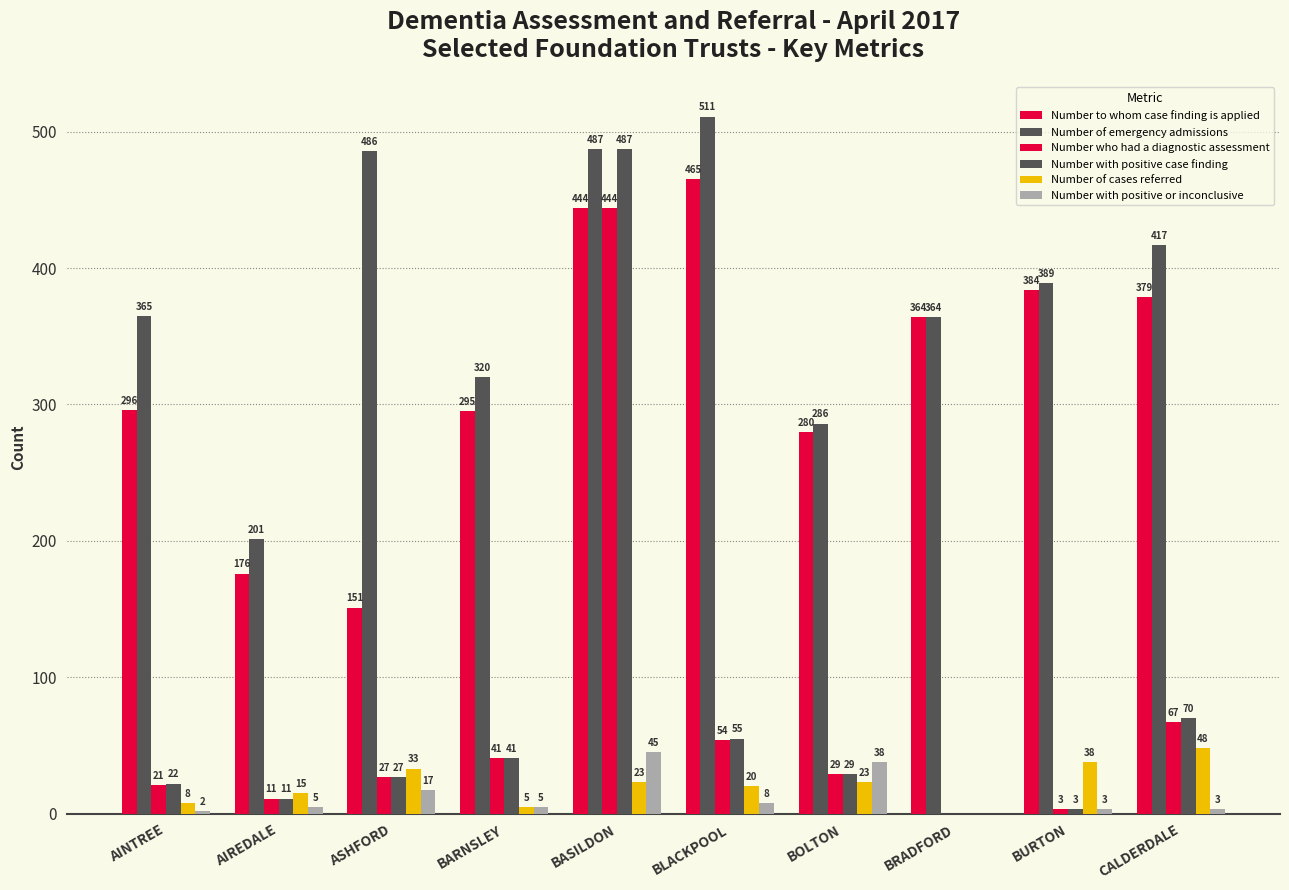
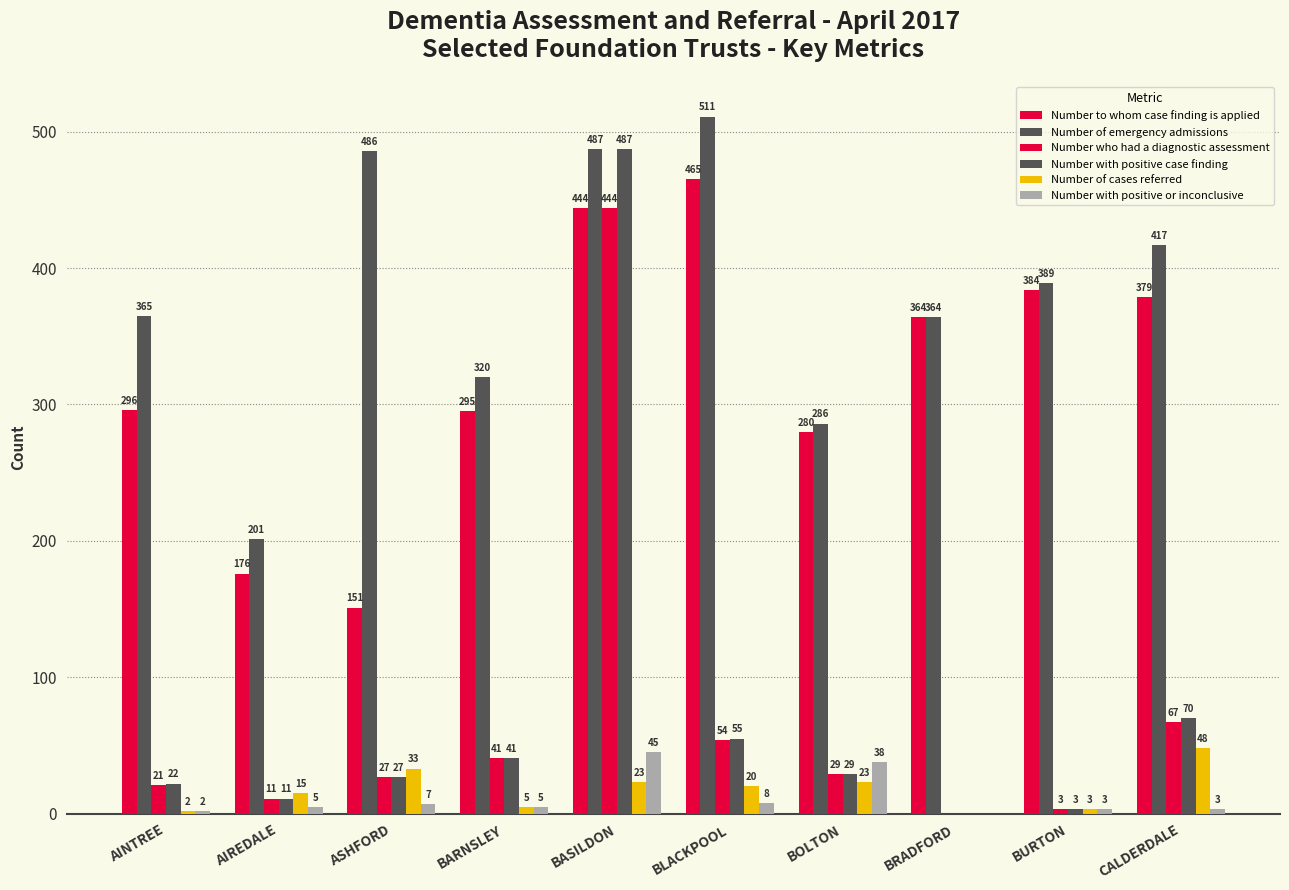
  {
    "Number of cases referred": {
-     "AINTREE": 8,
+     "AINTREE": 2,
      "AIREDALE": 15,
      "ASHFORD": 33,
      "BARNSLEY": 5,
      "BASILDON": 23,
      "BLACKPOOL": 20,
      "BOLTON": 23,
-     "BURTON": 38,
+     "BURTON": 3,
      "CALDERDALE": 48
    },
    "Number with positive or inconclusive": {
      "AINTREE": 2,
      "AIREDALE": 5,
-     "ASHFORD": 17,
+     "ASHFORD": 7,
      "BARNSLEY": 5,
      "BASILDON": 45,
      "BLACKPOOL": 8,
      "BOLTON": 38,
      "BURTON": 3,
      "CALDERDALE": 3
    }
  }
